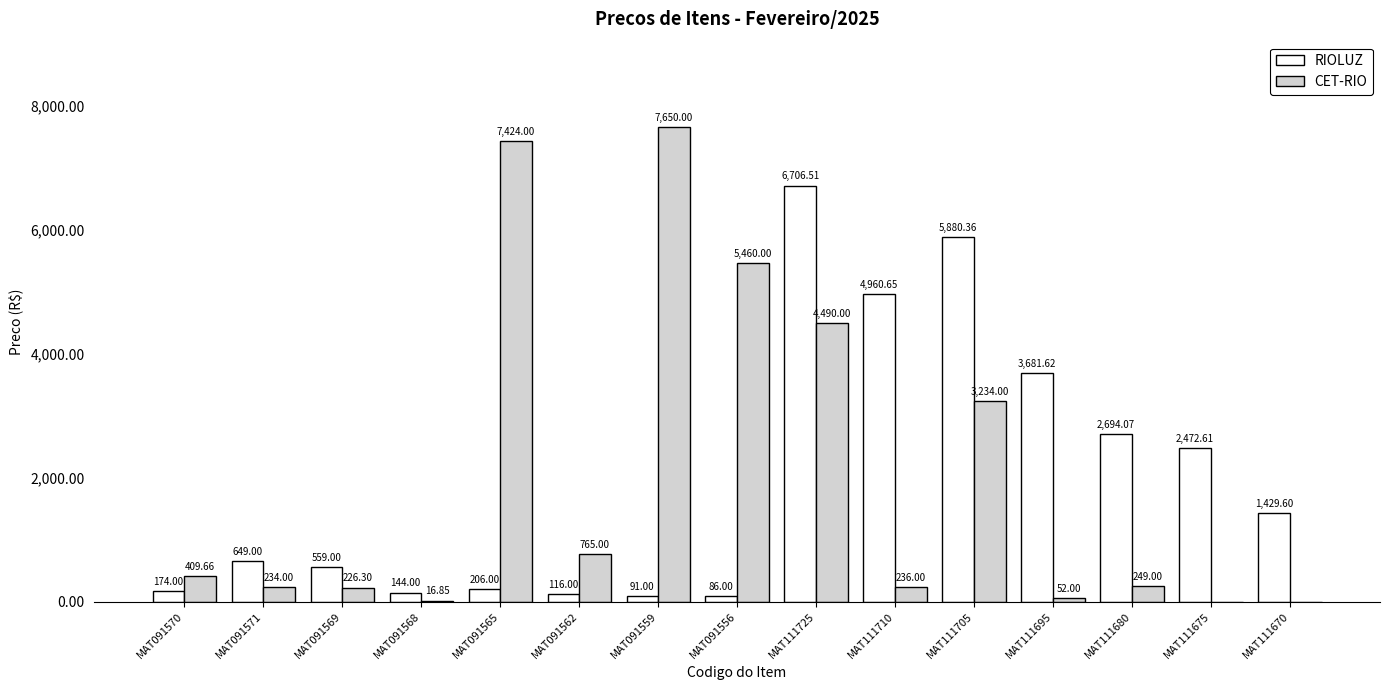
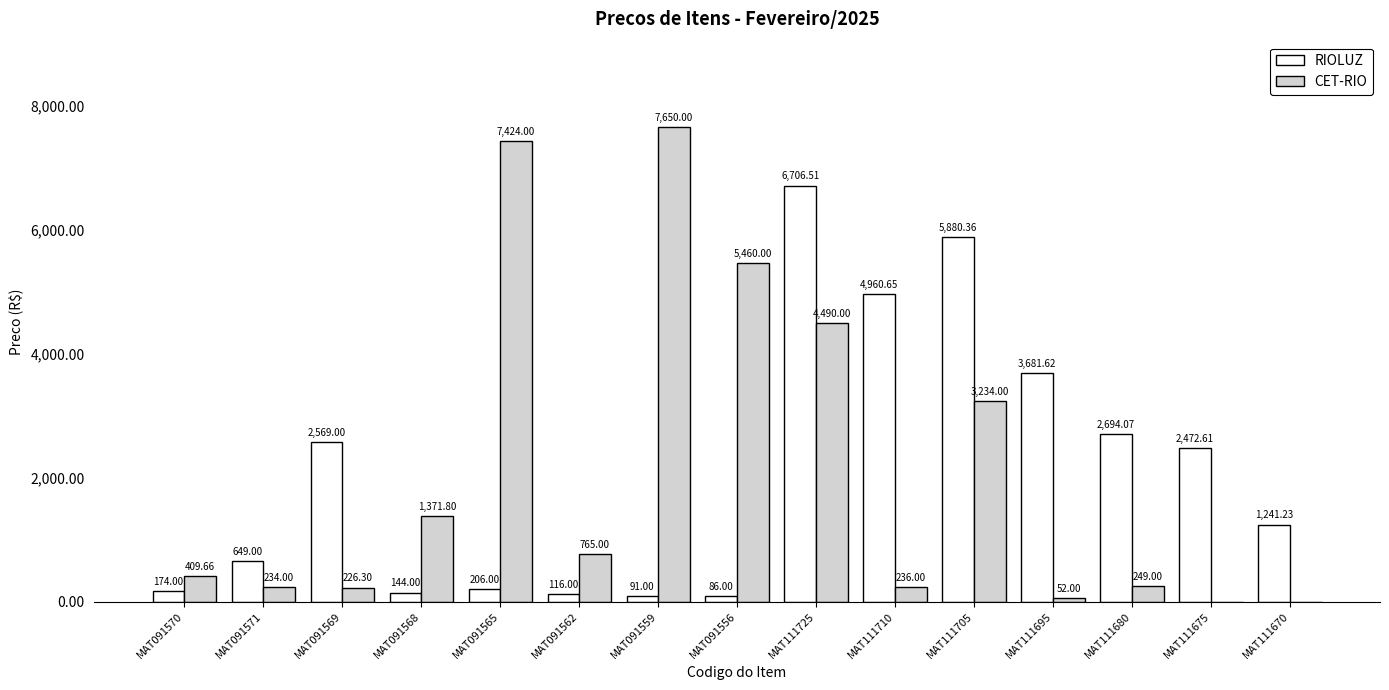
  {
    "RIOLUZ": {
      "MAT091570": "174.00",
      "MAT091571": "649.00",
-     "MAT091569": "559.00",
+     "MAT091569": "2,569.00",
      "MAT091568": "144.00",
      "MAT091565": "206.00",
      "MAT091562": "116.00",
      "MAT091559": "91.00",
      "MAT091556": "86.00",
      "MAT111725": "6,706.51",
      "MAT111710": "4,960.65",
      "MAT111705": "5,880.36",
      "MAT111695": "3,681.62",
      "MAT111680": "2,694.07",
      "MAT111675": "2,472.61",
-     "MAT111670": "1,429.60"
+     "MAT111670": "1,241.23"
    },
    "CET-RIO": {
      "MAT091570": "409.66",
      "MAT091571": "234.00",
      "MAT091569": "226.30",
-     "MAT091568": "16.85",
+     "MAT091568": "1,371.80",
      "MAT091565": "7,424.00",
      "MAT091562": "765.00",
      "MAT091559": "7,650.00",
      "MAT091556": "5,460.00",
      "MAT111725": "4,490.00",
      "MAT111710": "236.00",
      "MAT111705": "3,234.00",
      "MAT111695": "52.00",
      "MAT111680": "249.00"
    }
  }
